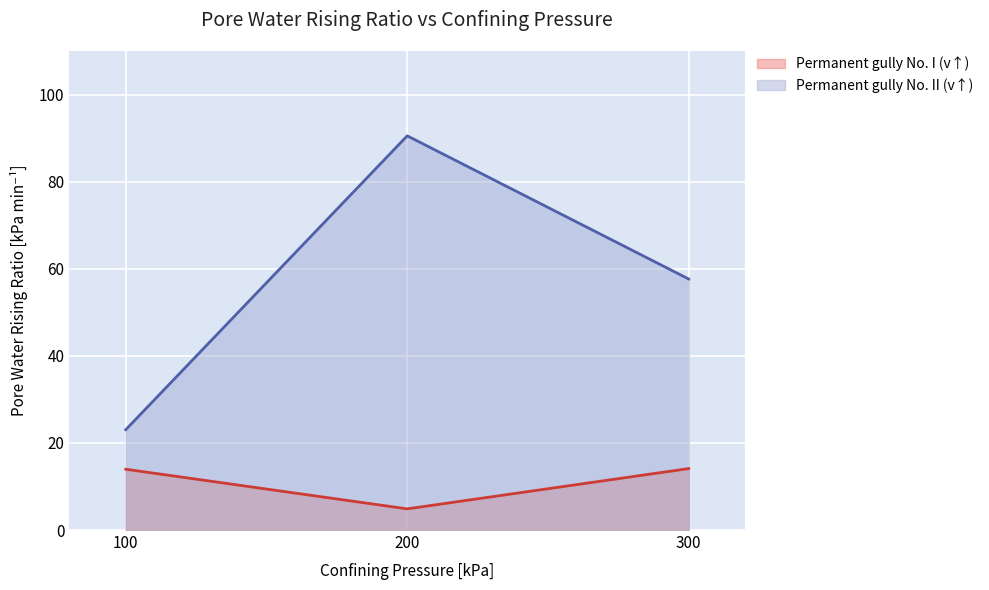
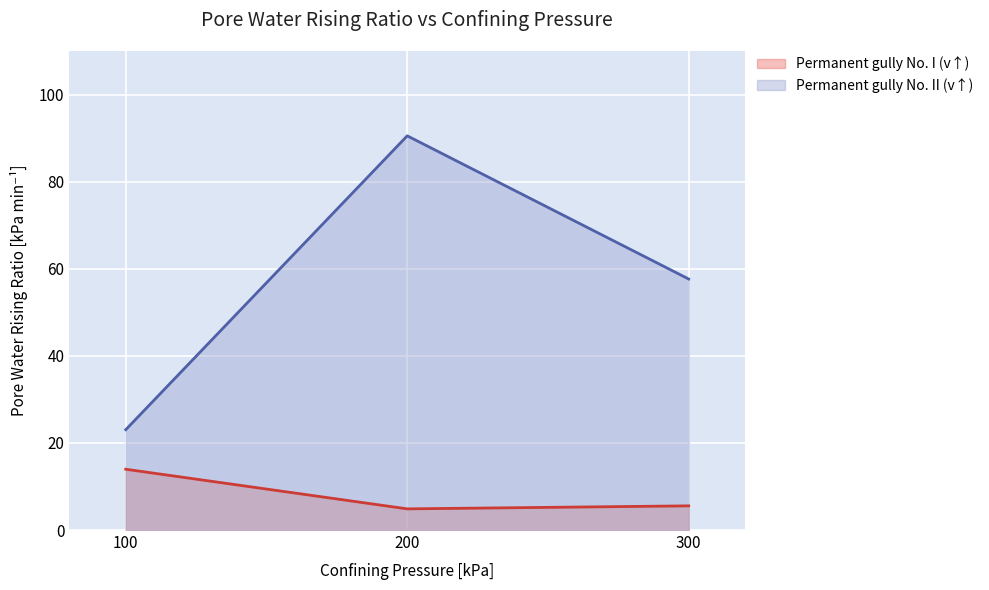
  {
    "Permanent gully No. I (v↑)": {
      "100": 14,
      "200": 5,
-     "300": 14
+     "300": 6
    },
    "Permanent gully No. II (v↑)": {
      "100": 23,
      "200": 91,
      "300": 58
    }
  }
